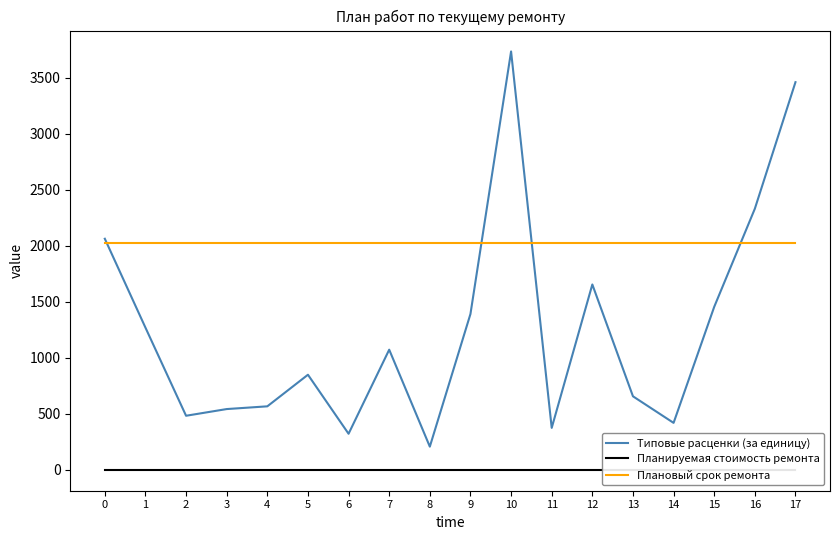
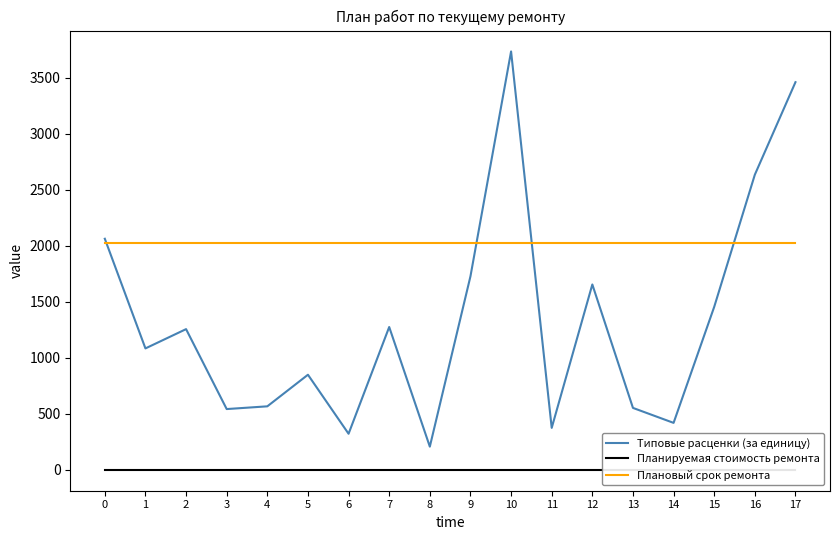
  {
    "Типовые расценки (за единицу)": {
      "0": 2060,
-     "1": 1270,
-     "2": 480,
+     "1": 1080,
+     "2": 1260,
      "3": 540,
      "4": 570,
      "5": 850,
      "6": 320,
-     "7": 1070,
+     "7": 1270,
      "8": 210,
-     "9": 1390,
+     "9": 1730,
      "10": 3740,
      "11": 370,
      "12": 1650,
-     "13": 660,
+     "13": 550,
      "14": 420,
      "15": 1450,
-     "16": 2330,
+     "16": 2630,
      "17": 3460
    },
    "Планируемая стоимость ремонта": {
      "0": 0,
      "1": 0,
      "2": 0,
      "3": 0,
      "4": 0,
      "5": 0,
      "6": 0,
      "7": 0,
      "8": 0,
      "9": 0,
      "10": 0,
      "11": 0,
      "12": 0
    },
    "Плановый срок ремонта": {
      "0": 2020,
      "1": 2020,
      "2": 2020,
      "3": 2020,
      "4": 2020,
      "5": 2020,
      "6": 2020,
      "7": 2020,
      "8": 2020,
      "9": 2020,
      "10": 2020,
      "11": 2020,
      "12": 2020,
      "13": 2020,
      "14": 2020,
      "15": 2020,
      "16": 2020,
      "17": 2020
    }
  }
